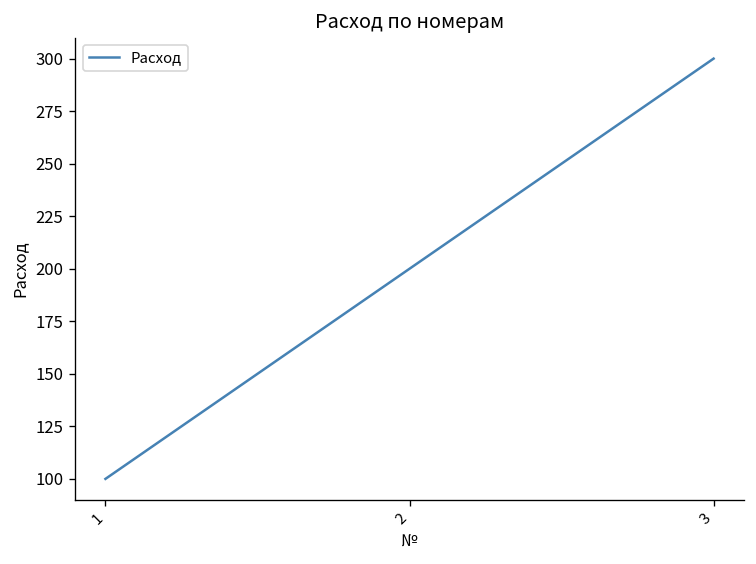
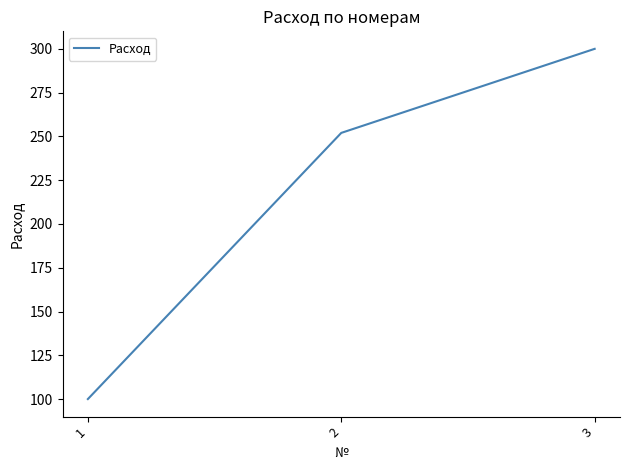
  {
    "1": 100,
-   "2": 200,
+   "2": 252,
    "3": 300
  }
